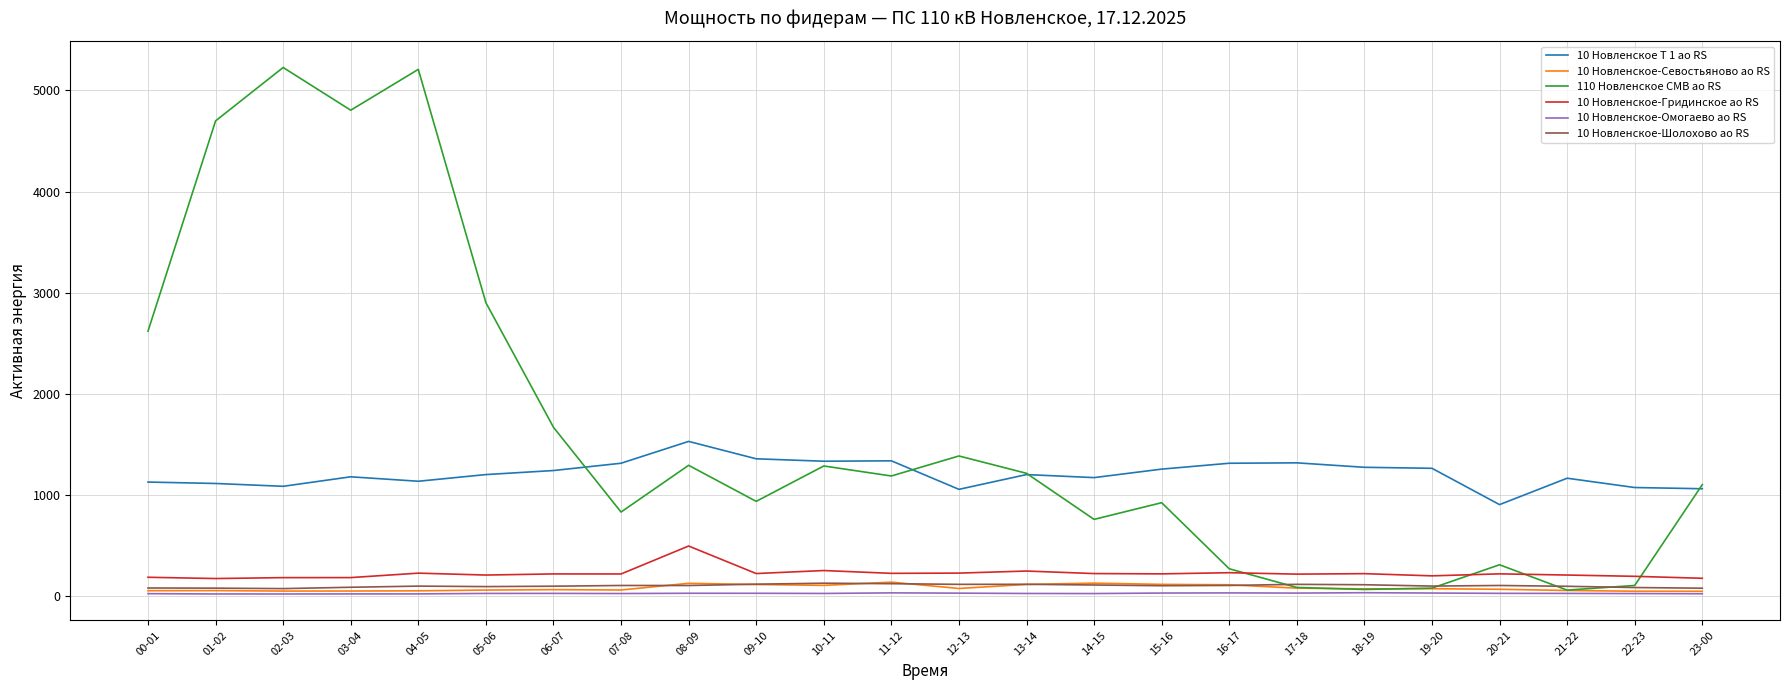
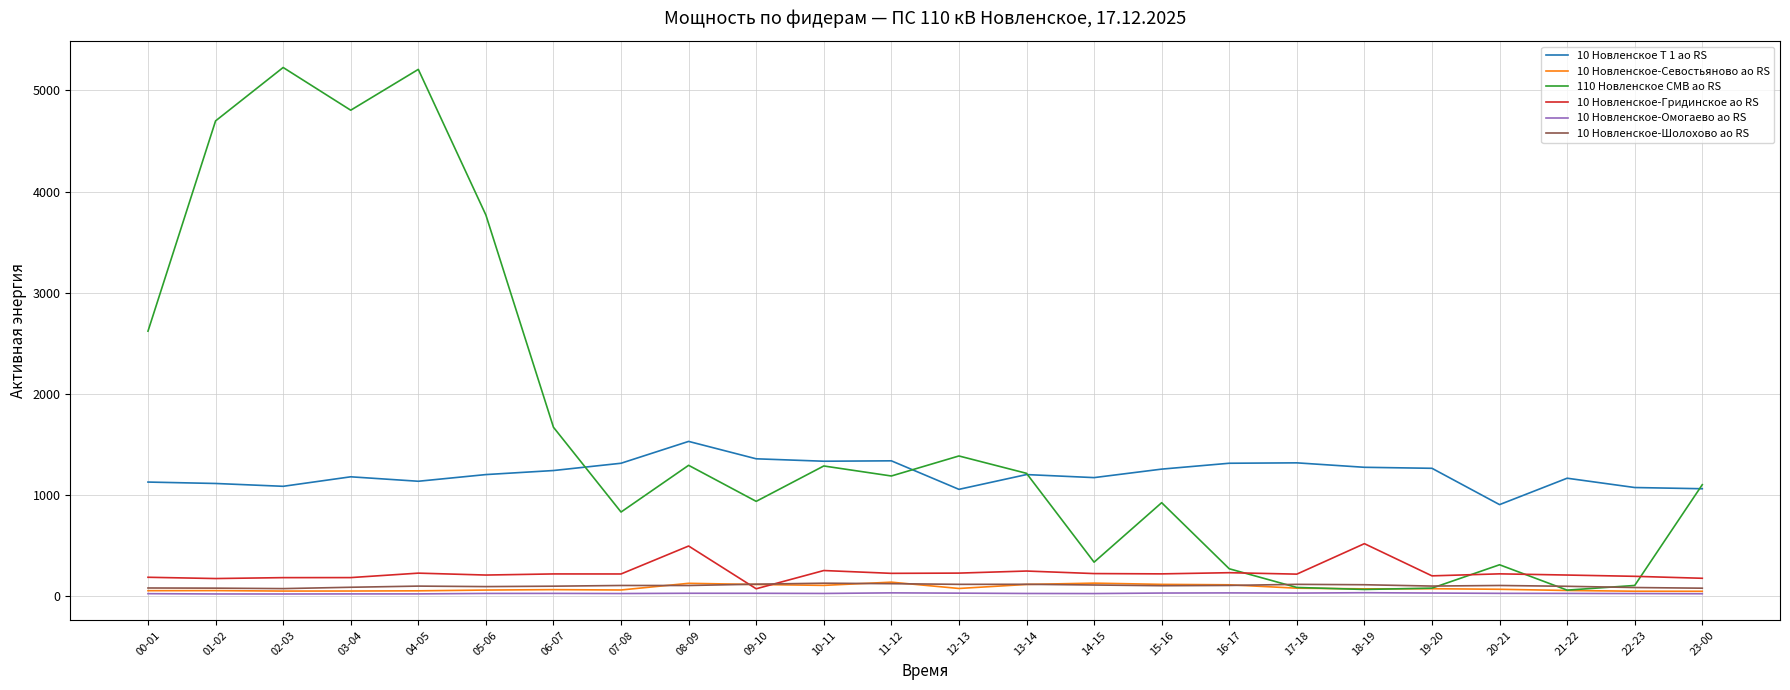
  {
    "10 Новленское Т 1 ао RS": {
      "00-01": 1130,
      "01-02": 1110,
      "02-03": 1090,
      "03-04": 1180,
      "04-05": 1140,
      "05-06": 1200,
      "06-07": 1240,
      "07-08": 1310,
      "08-09": 1530,
      "09-10": 1360,
      "10-11": 1330,
      "11-12": 1340,
      "12-13": 1060,
      "14-15": 1170,
      "15-16": 1260,
      "16-17": 1310,
      "17-18": 1320,
      "18-19": 1270,
      "19-20": 1260,
      "20-21": 910,
      "21-22": 1170,
      "22-23": 1070,
      "23-00": 1060
    },
    "10 Новленское-Севостьяново ао RS": {
      "00-01": 50,
      "03-04": 50,
      "04-05": 50,
      "05-06": 60,
      "06-07": 60,
      "07-08": 60,
      "12-13": 80,
      "20-21": 70
    },
    "110 Новленское СМВ ао RS": {
      "00-01": 2620,
      "01-02": 4700,
      "02-03": 5230,
      "03-04": 4800,
      "04-05": 5210,
-     "05-06": 2900,
+     "05-06": 3770,
      "06-07": 1670,
      "07-08": 830,
      "08-09": 1290,
      "09-10": 940,
      "10-11": 1290,
      "11-12": 1190,
      "12-13": 1390,
-     "14-15": 760,
+     "14-15": 340,
      "15-16": 920,
      "16-17": 270,
      "20-21": 310,
      "23-00": 1100
    },
    "10 Новленское-Гридинское ао RS": {
      "00-01": 190,
      "01-02": 170,
      "02-03": 180,
      "03-04": 180,
      "04-05": 230,
      "05-06": 210,
      "06-07": 220,
      "07-08": 220,
      "08-09": 500,
-     "09-10": 220,
+     "09-10": 70,
      "10-11": 250,
      "11-12": 230,
      "12-13": 230,
      "13-14": 250,
      "14-15": 220,
      "15-16": 220,
      "16-17": 230,
      "17-18": 220,
-     "18-19": 220,
+     "18-19": 520,
      "19-20": 200,
      "20-21": 220,
      "21-22": 210,
      "22-23": 200,
      "23-00": 180
    },
    "10 Новленское-Омогаево ао RS": {
      "00-01": 20,
      "01-02": 20,
      "02-03": 20,
      "03-04": 20,
      "04-05": 20,
      "05-06": 30,
      "06-07": 30,
      "07-08": 30,
      "08-09": 30,
      "09-10": 30,
      "10-11": 30,
      "11-12": 30,
      "12-13": 30,
      "13-14": 30,
      "14-15": 30,
      "15-16": 30,
      "16-17": 30,
      "17-18": 30,
      "18-19": 30,
      "19-20": 30,
      "20-21": 30,
      "21-22": 30
    },
    "10 Новленское-Шолохово ао RS": {
      "00-01": 80,
      "03-04": 90,
      "04-05": 100,
      "05-06": 90,
      "06-07": 100,
      "07-08": 110,
      "12-13": 120,
      "17-18": 120,
      "18-19": 110,
      "20-21": 110,
      "21-22": 100,
      "23-00": 80
    }
  }
